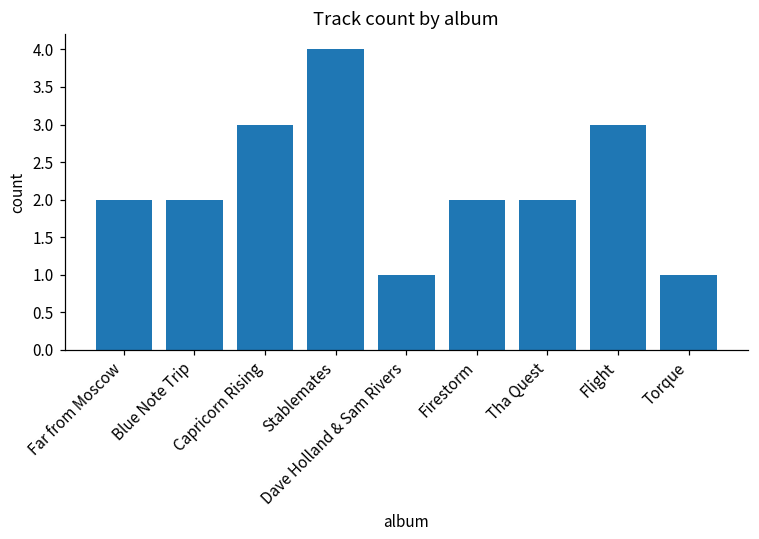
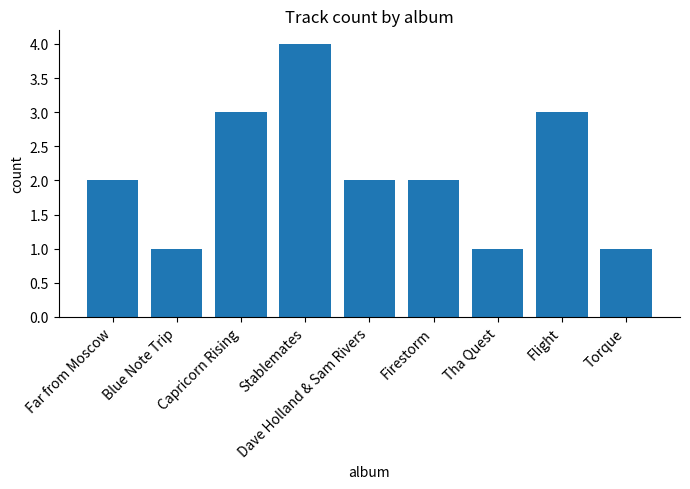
  {
    "Far from Moscow": 2,
-   "Blue Note Trip": 2,
+   "Blue Note Trip": 1,
    "Capricorn Rising": 3,
    "Stablemates": 4,
-   "Dave Holland & Sam Rivers": 1,
+   "Dave Holland & Sam Rivers": 2,
    "Firestorm": 2,
-   "Tha Quest": 2,
+   "Tha Quest": 1,
    "Flight": 3,
    "Torque": 1
  }
